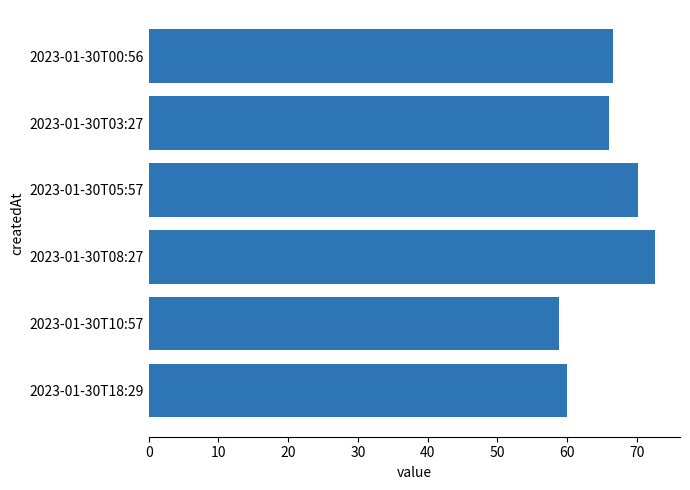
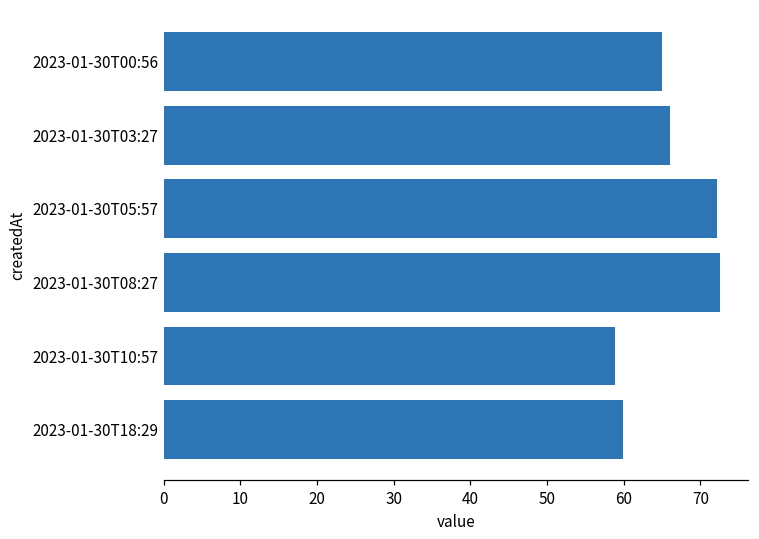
  {
-   "2023-01-30T00:56": 67,
+   "2023-01-30T00:56": 65,
    "2023-01-30T03:27": 66,
-   "2023-01-30T05:57": 70,
+   "2023-01-30T05:57": 72,
    "2023-01-30T08:27": 73,
    "2023-01-30T10:57": 59,
    "2023-01-30T18:29": 60
  }
